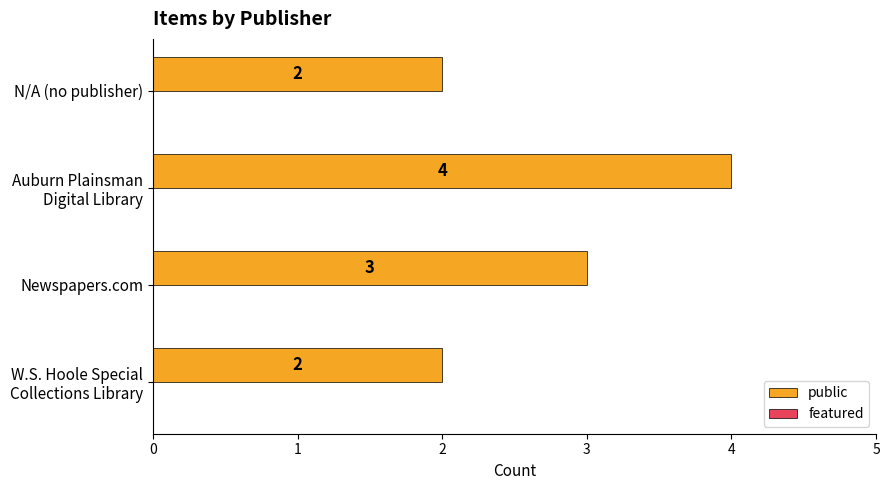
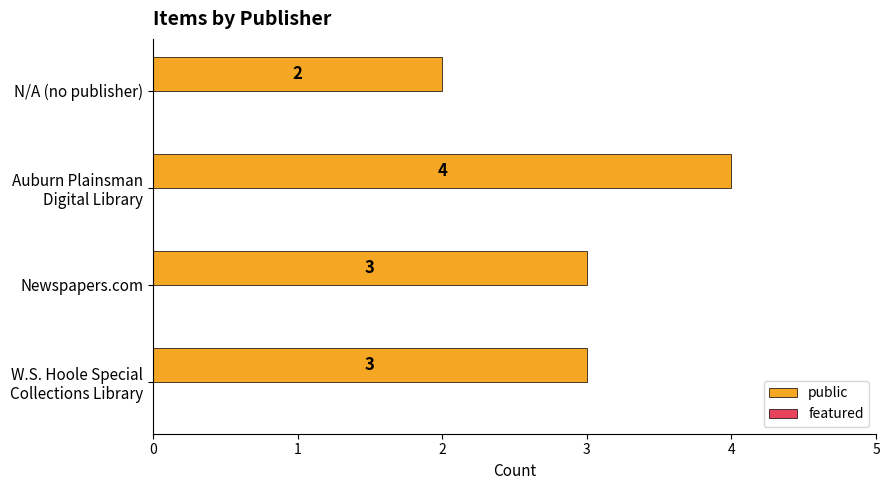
  {
    "public": {
      "N/A (no publisher)": 2,
      "Auburn Plainsman Digital Library": 4,
      "Newspapers.com": 3,
-     "W.S. Hoole Special Collections Library": 2
+     "W.S. Hoole Special Collections Library": 3
    },
    "featured": {
      "N/A (no publisher)": 0.00,
      "Auburn Plainsman Digital Library": 0.00,
      "Newspapers.com": 0.00,
      "W.S. Hoole Special Collections Library": 0.00
    }
  }
